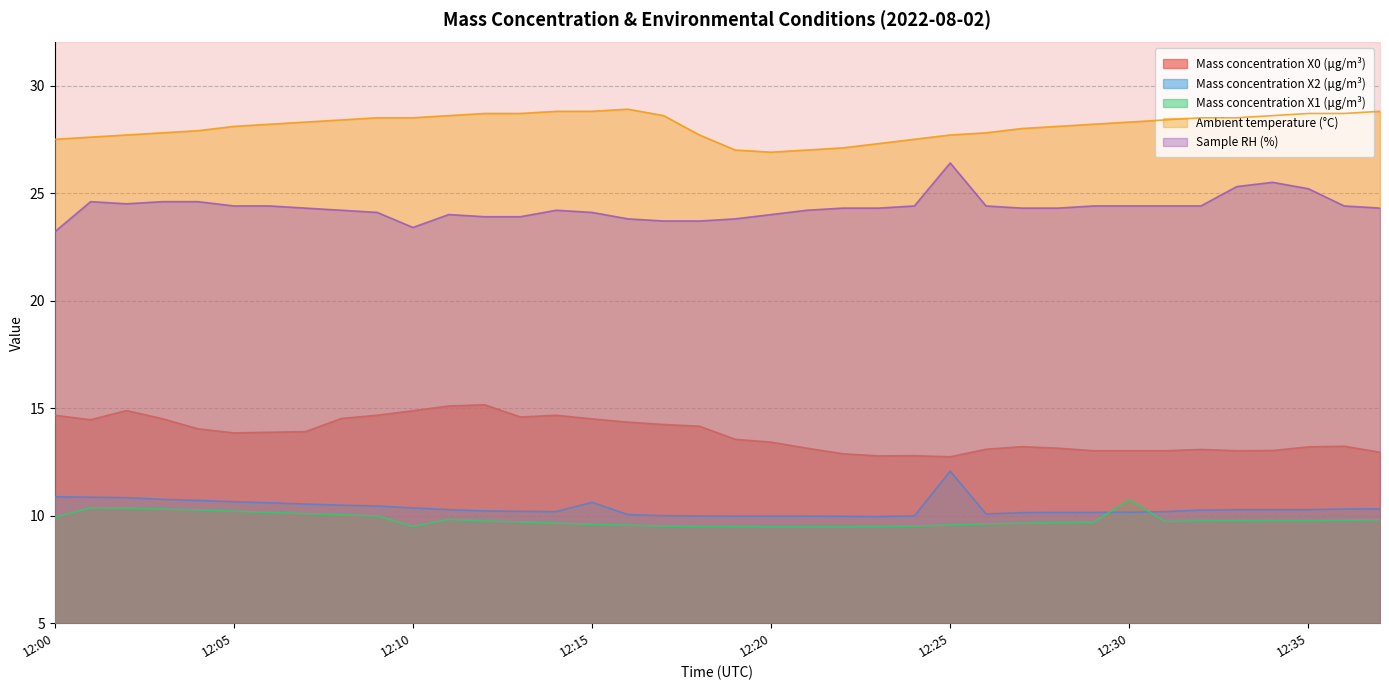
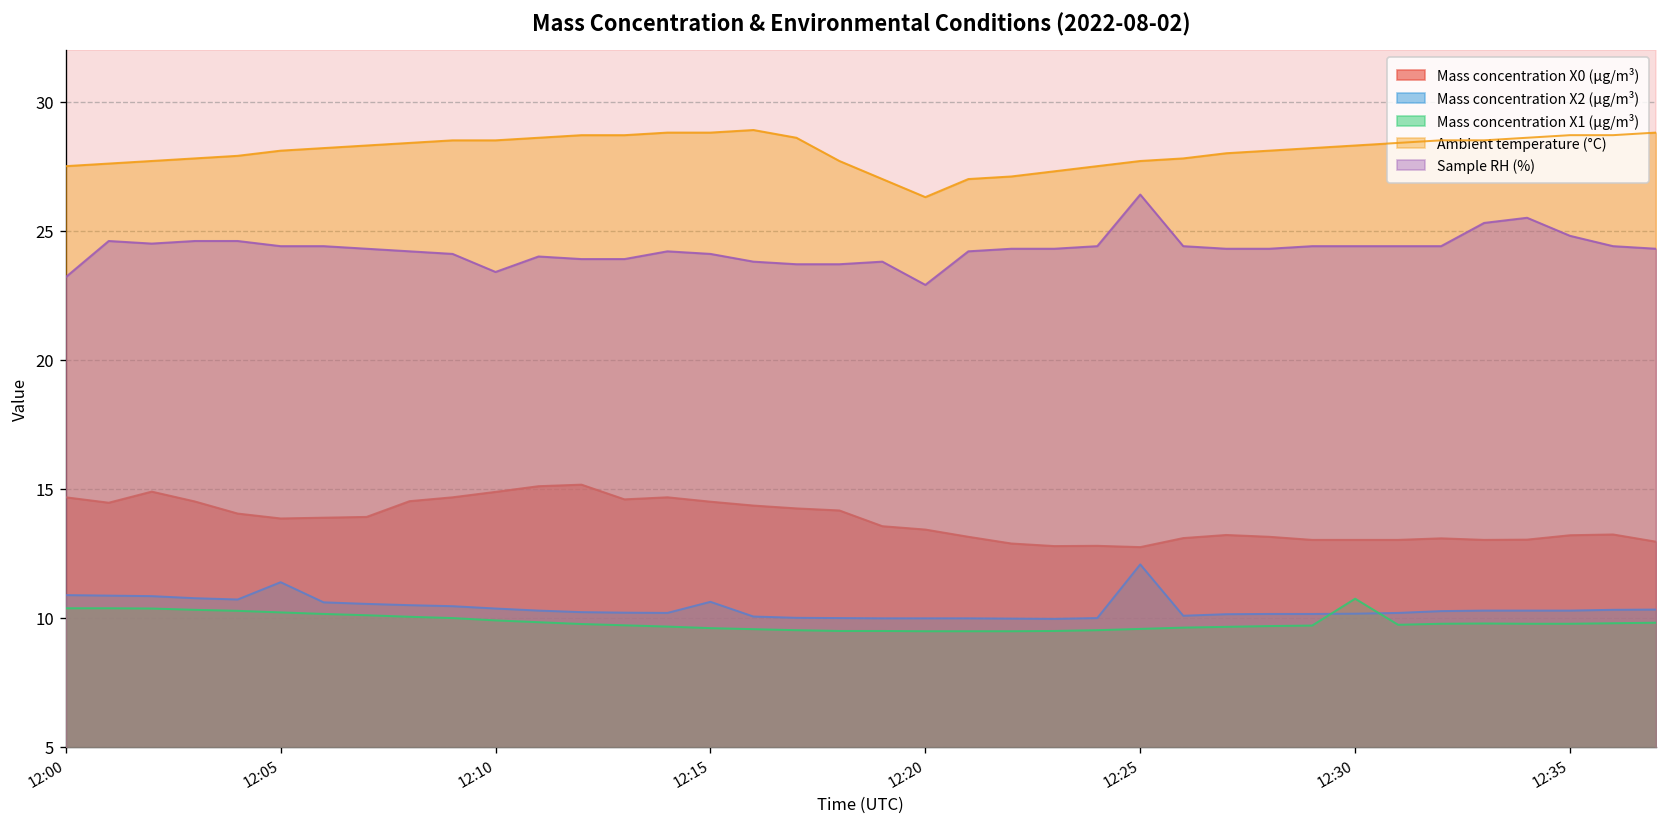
  {
    "Mass concentration X2 (μg/m³)": {
      "12:00": 10.9,
-     "12:05": 10.7,
+     "12:05": 11.4,
      "12:10": 10.4,
      "12:15": 10.6,
      "12:20": 10.0,
      "12:25": 12.1,
      "12:30": 10.2,
      "12:35": 10.3
    },
    "Mass concentration X1 (μg/m³)": {
-     "12:00": 9.9,
+     "12:00": 10.4,
      "12:05": 10.2,
-     "12:10": 9.5,
+     "12:10": 9.9,
      "12:15": 9.6,
      "12:20": 9.5,
      "12:25": 9.6,
      "12:30": 10.7,
      "12:35": 9.8
    },
    "Ambient temperature (°C)": {
      "12:00": 27.5,
      "12:05": 28.1,
      "12:10": 28.5,
      "12:15": 28.8,
-     "12:20": 26.9,
+     "12:20": 26.3,
      "12:25": 27.7,
      "12:30": 28.3
    },
    "Sample RH (%)": {
      "12:00": 23.2,
      "12:05": 24.4,
      "12:10": 23.4,
      "12:15": 24.1,
-     "12:20": 24.0,
+     "12:20": 22.9,
      "12:25": 26.4,
      "12:30": 24.4,
-     "12:35": 25.2
+     "12:35": 24.8
    }
  }
